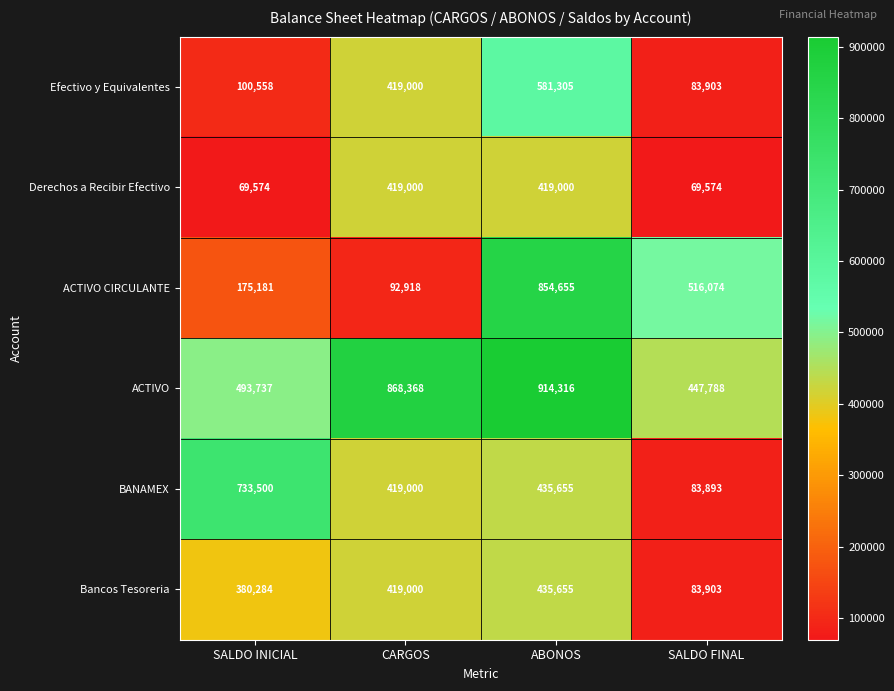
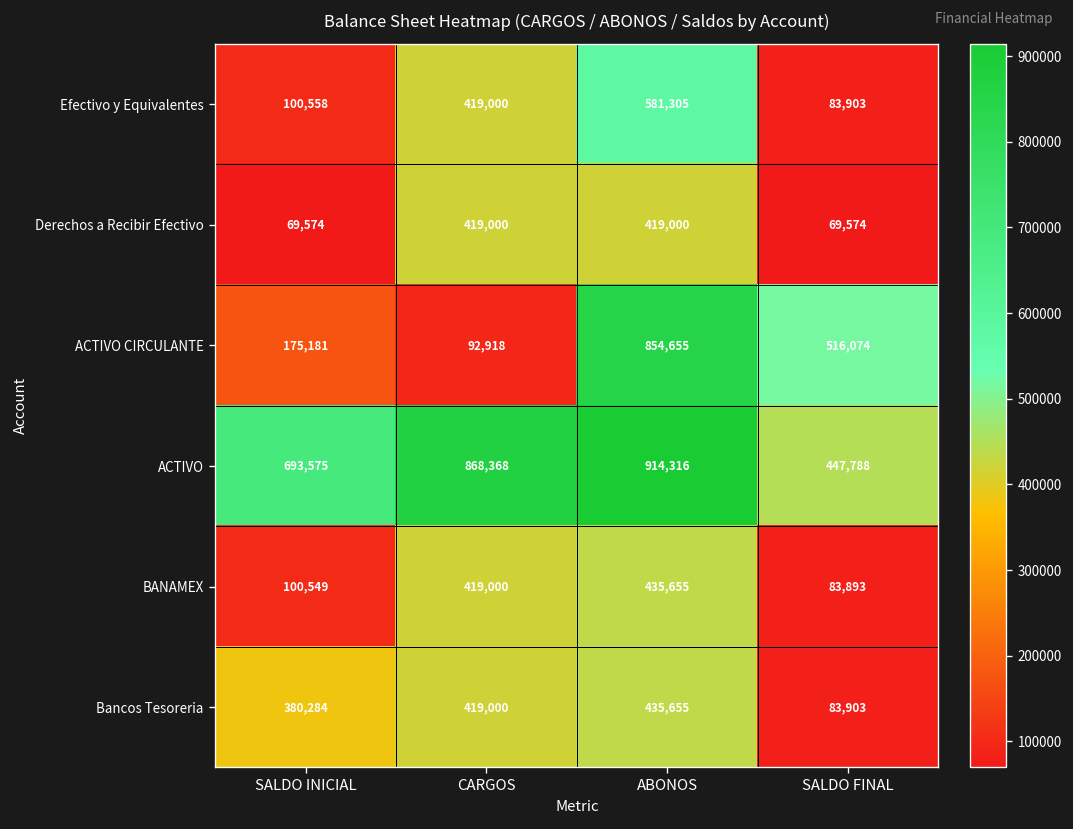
  {
    "Efectivo y Equivalentes": {
      "SALDO INICIAL": "100,558",
      "CARGOS": "419,000",
      "ABONOS": "581,305",
      "SALDO FINAL": "83,903"
    },
    "Derechos a Recibir Efectivo": {
      "SALDO INICIAL": "69,574",
      "CARGOS": "419,000",
      "ABONOS": "419,000",
      "SALDO FINAL": "69,574"
    },
    "ACTIVO CIRCULANTE": {
      "SALDO INICIAL": "175,181",
      "CARGOS": "92,918",
      "ABONOS": "854,655",
      "SALDO FINAL": "516,074"
    },
    "ACTIVO": {
-     "SALDO INICIAL": "493,737",
+     "SALDO INICIAL": "693,575",
      "CARGOS": "868,368",
      "ABONOS": "914,316",
      "SALDO FINAL": "447,788"
    },
    "BANAMEX": {
-     "SALDO INICIAL": "733,500",
+     "SALDO INICIAL": "100,549",
      "CARGOS": "419,000",
      "ABONOS": "435,655",
      "SALDO FINAL": "83,893"
    },
    "Bancos Tesoreria": {
      "SALDO INICIAL": "380,284",
      "CARGOS": "419,000",
      "ABONOS": "435,655",
      "SALDO FINAL": "83,903"
    }
  }
